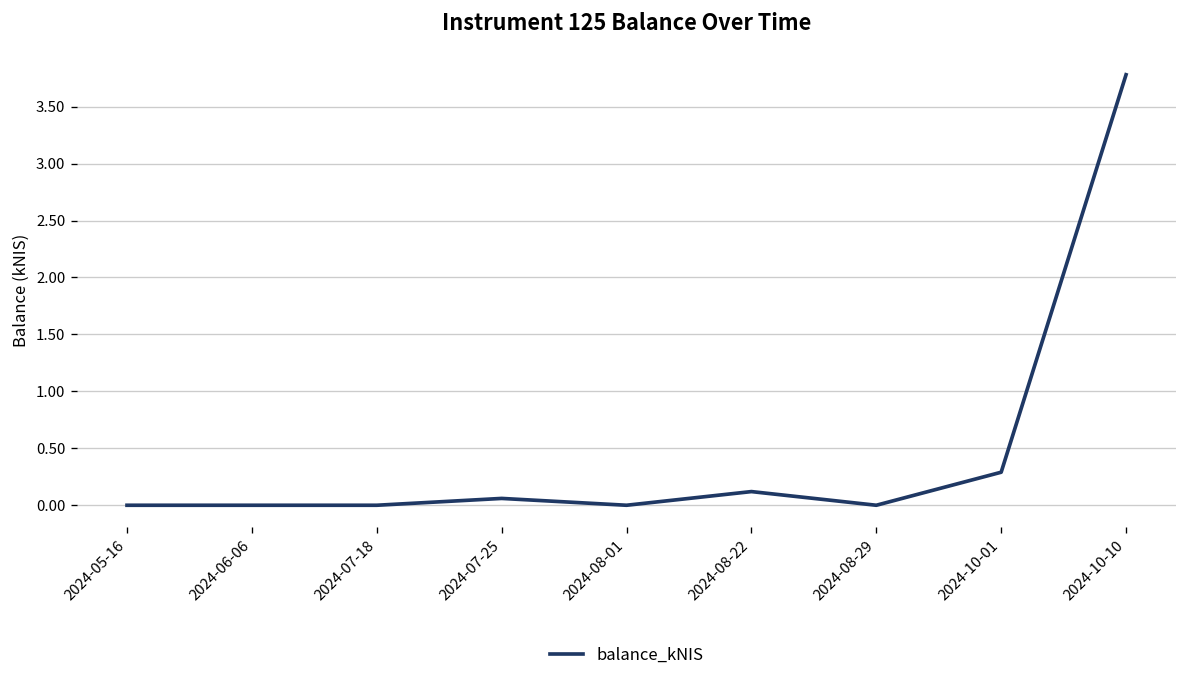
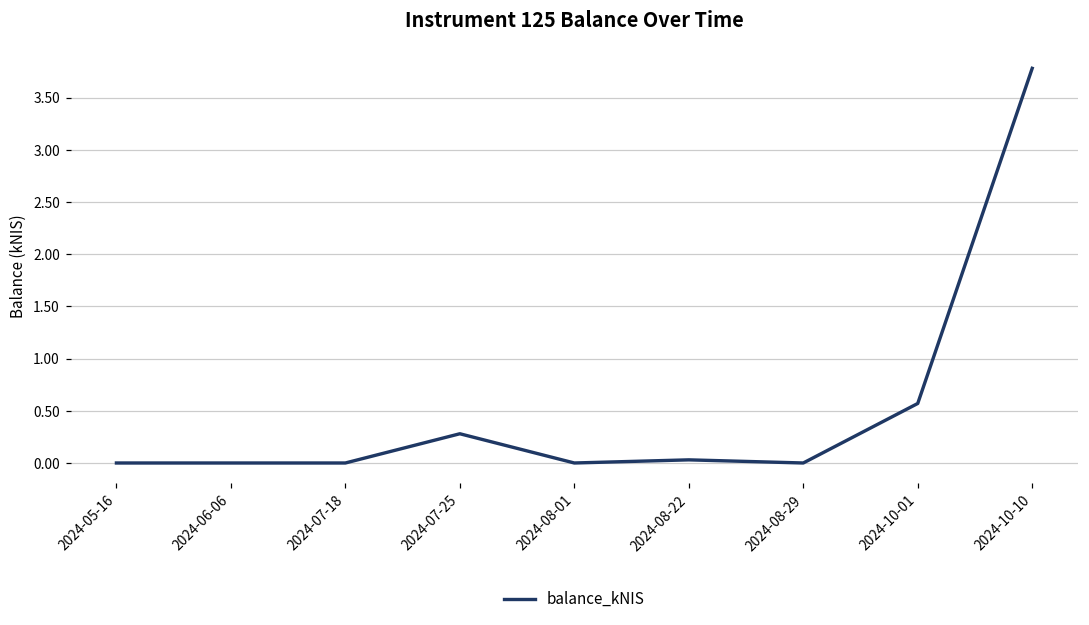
  {
    "2024-05-16": 0.0,
    "2024-06-06": 0.0,
    "2024-07-18": 0.0,
-   "2024-07-25": 0.1,
+   "2024-07-25": 0.3,
    "2024-08-01": 0.0,
-   "2024-08-22": 0.1,
+   "2024-08-22": 0.0,
    "2024-08-29": 0.0,
-   "2024-10-01": 0.3,
+   "2024-10-01": 0.6,
    "2024-10-10": 3.8
  }
